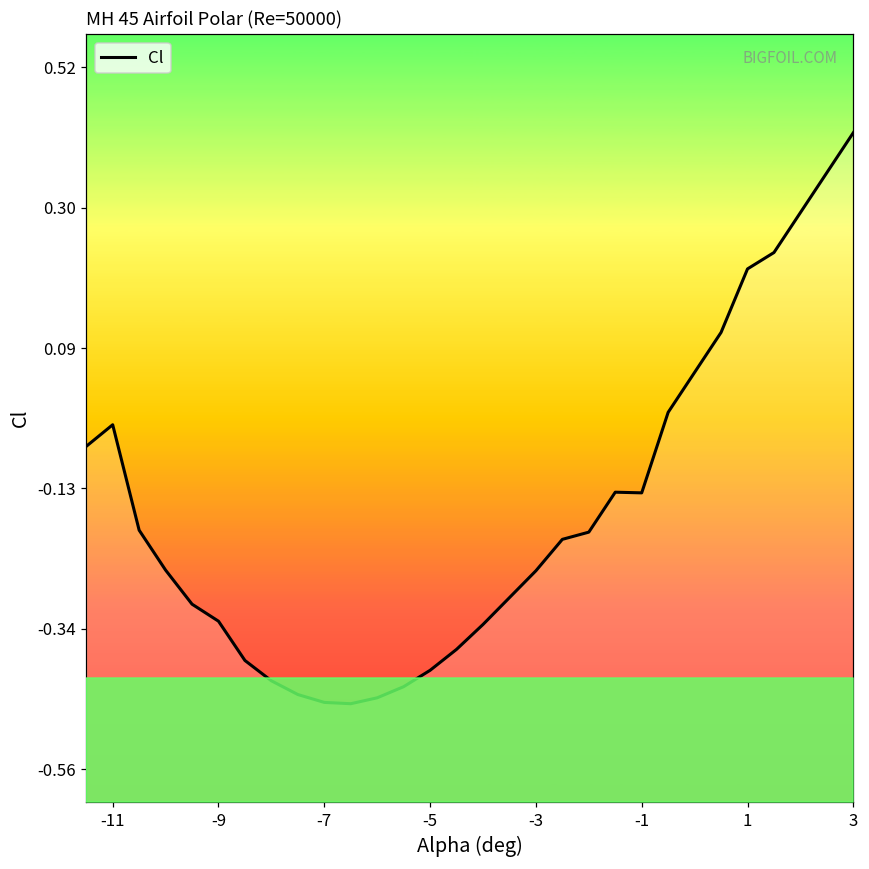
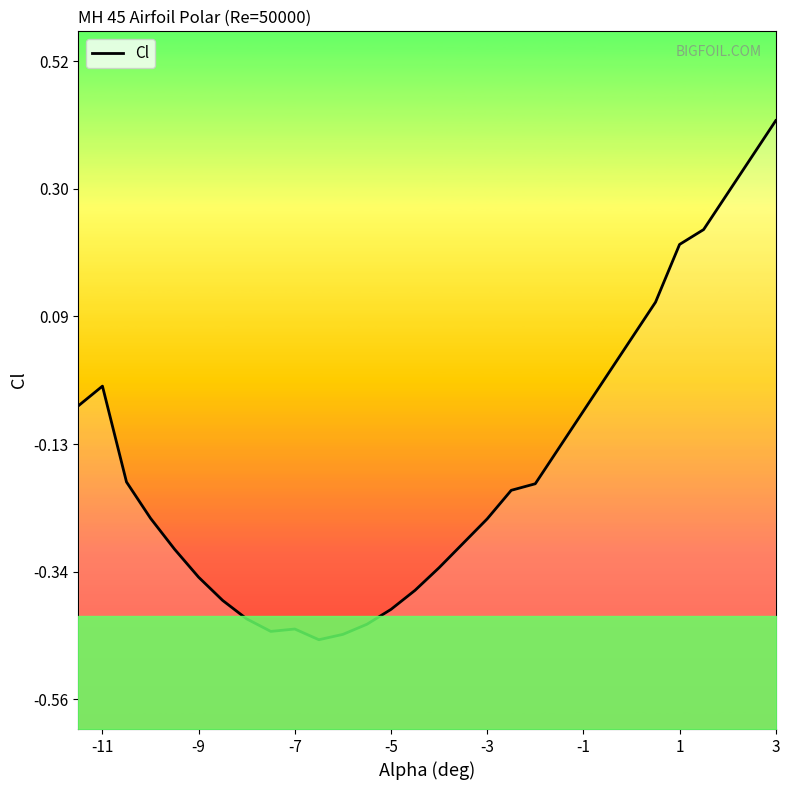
  {
    "Cl": {
      "-11": -0.03,
-     "-9": -0.33,
-     "-7": -0.45,
+     "-9": -0.35,
+     "-7": -0.44,
      "-5": -0.41,
      "-3": -0.25,
-     "-1": -0.13,
+     "-1": -0.07,
      "1": 0.21,
      "3": 0.42
    }
  }
